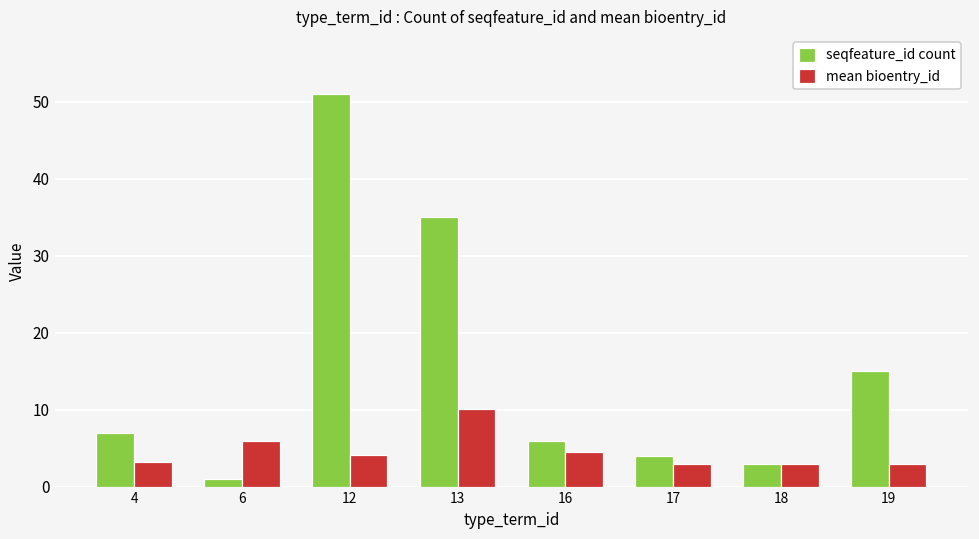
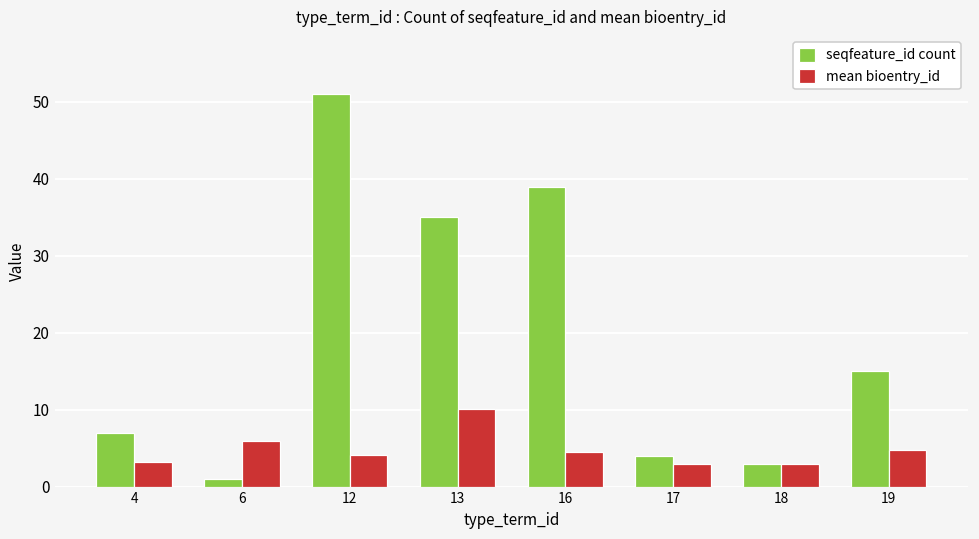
  {
    "seqfeature_id count": {
      "4": 7,
      "6": 1,
      "12": 51,
      "13": 35,
-     "16": 6,
+     "16": 39,
      "17": 4,
      "18": 3,
      "19": 15
    },
    "mean bioentry_id": {
      "4": 3,
      "6": 6,
      "12": 4,
      "13": 10,
      "16": 5,
      "17": 3,
      "18": 3,
-     "19": 3
+     "19": 5
    }
  }
